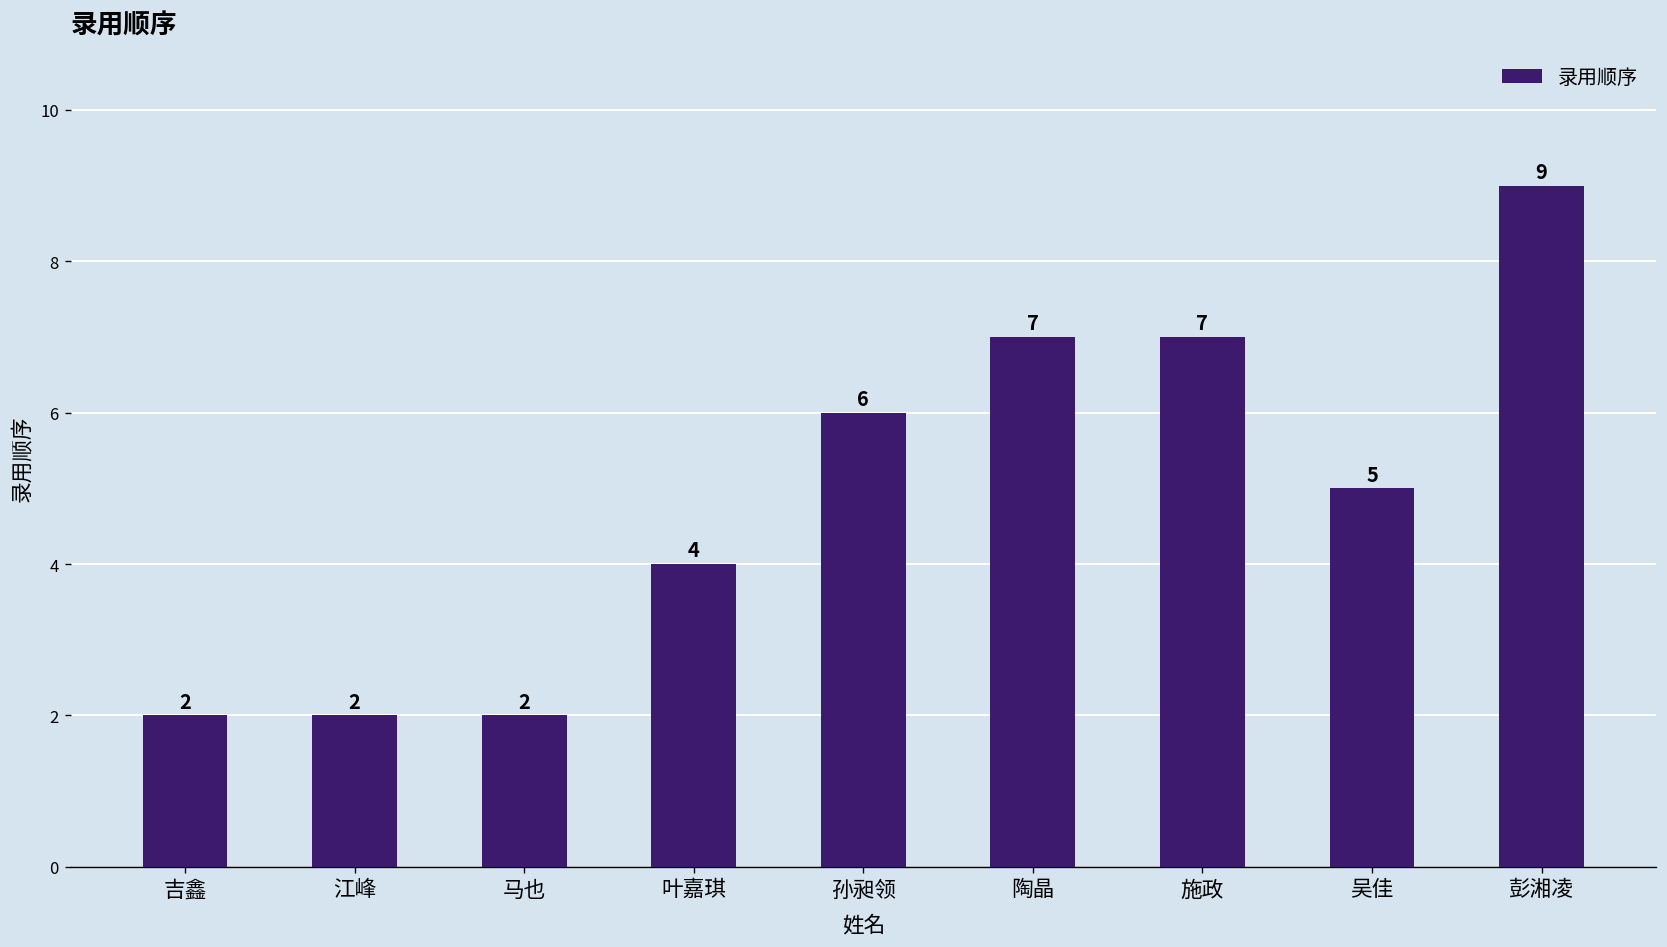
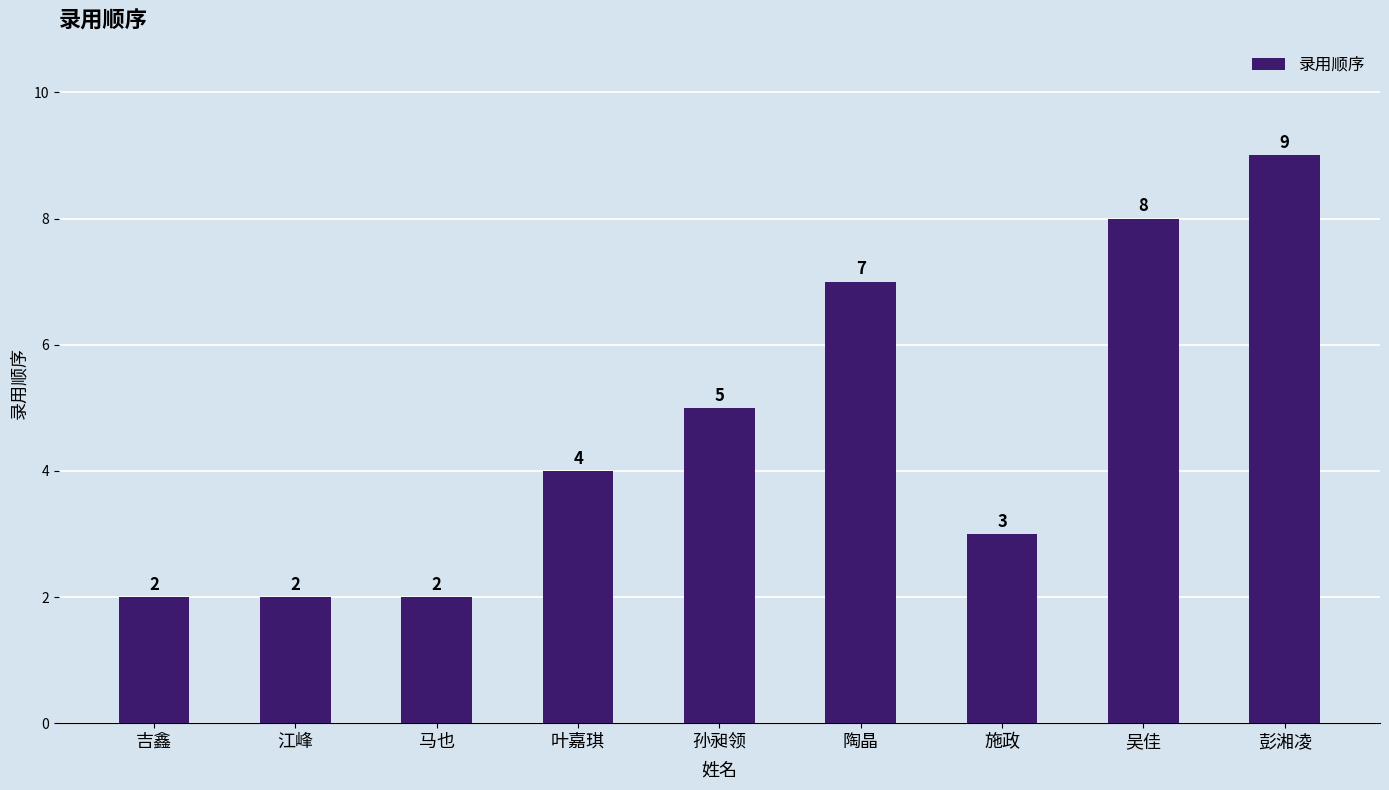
  {
    "吉鑫": 2,
    "江峰": 2,
    "马也": 2,
    "叶嘉琪": 4,
-   "孙昶领": 6,
+   "孙昶领": 5,
    "陶晶": 7,
-   "施政": 7,
-   "吴佳": 5,
+   "施政": 3,
+   "吴佳": 8,
    "彭湘凌": 9
  }
